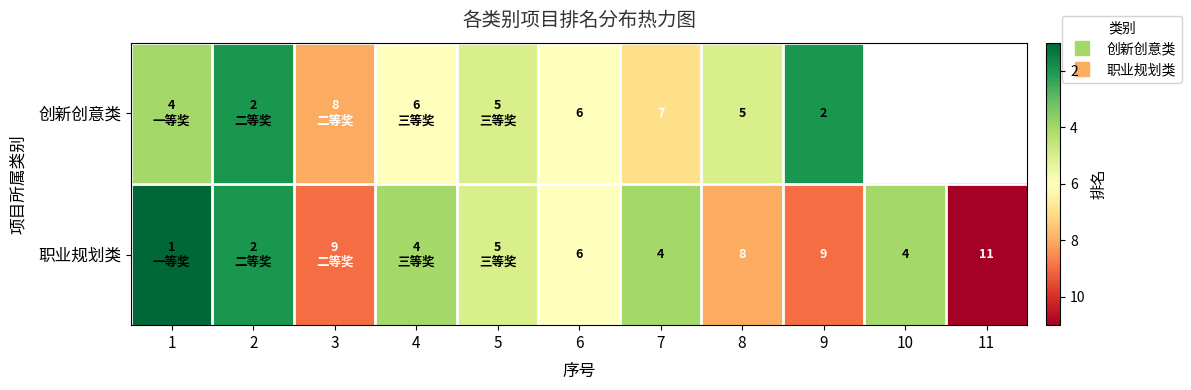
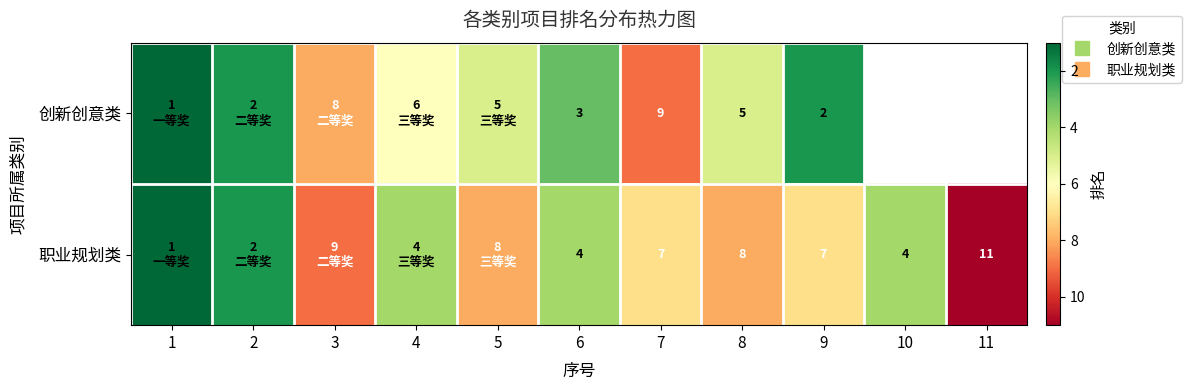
  {
    "创新创意类": {
-     "1": 4,
+     "1": 1,
      "2": 2,
      "3": 8,
      "4": 6,
      "5": 5,
-     "6": 6,
-     "7": 7,
+     "6": 3,
+     "7": 9,
      "8": 5,
      "9": 2
    },
    "职业规划类": {
      "1": 1,
      "2": 2,
      "3": 9,
      "4": 4,
-     "5": 5,
-     "6": 6,
-     "7": 4,
+     "5": 8,
+     "6": 4,
+     "7": 7,
      "8": 8,
-     "9": 9,
+     "9": 7,
      "10": 4,
      "11": 11
    }
  }
